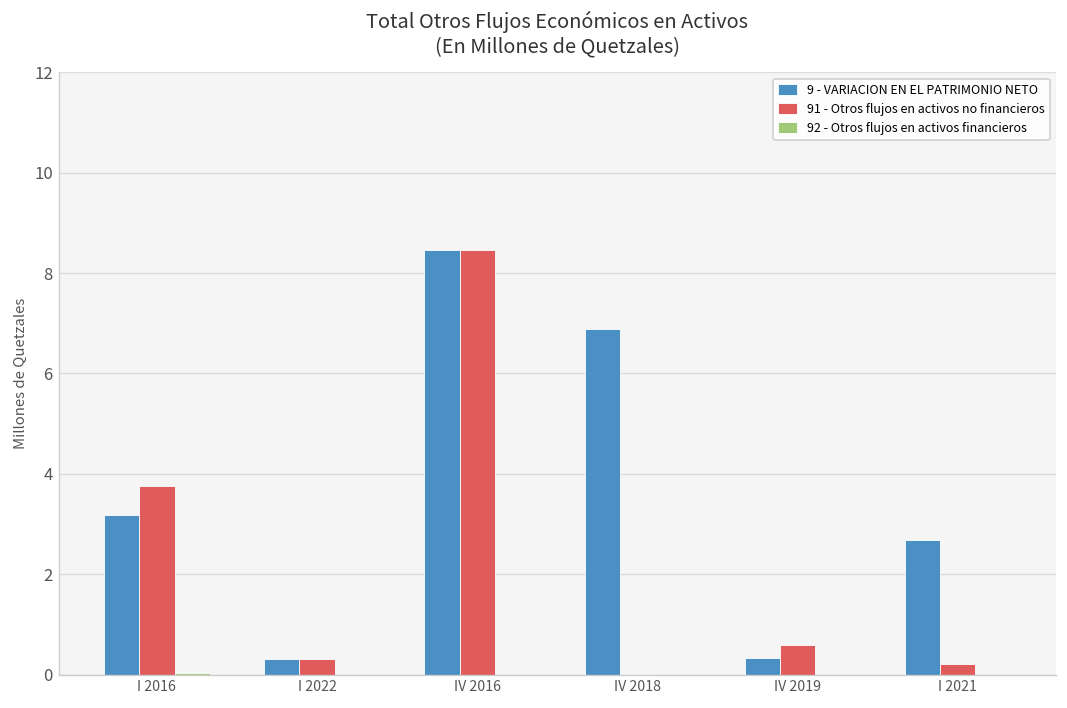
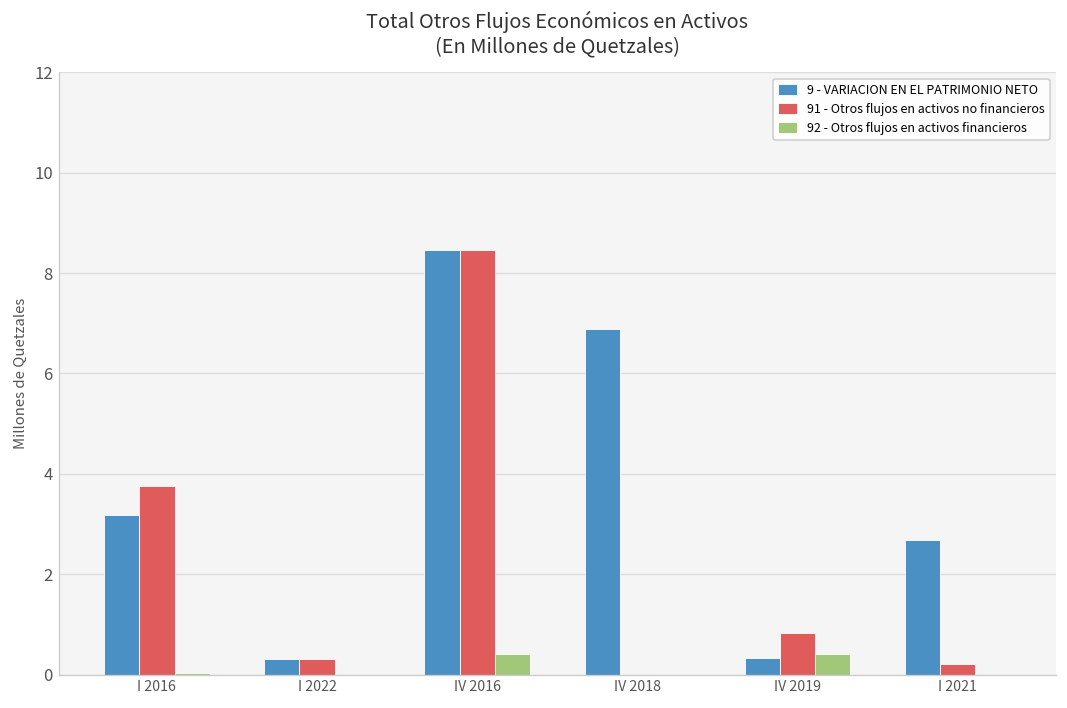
  {
    "9 - VARIACION EN EL PATRIMONIO NETO": {
      "I 2016": 3.2,
      "I 2022": 0.3,
      "IV 2016": 8.5,
      "IV 2018": 6.9,
      "IV 2019": 0.3,
      "I 2021": 2.7
    },
    "91 - Otros flujos en activos no financieros": {
      "I 2016": 3.8,
      "I 2022": 0.3,
      "IV 2016": 8.5,
-     "IV 2019": 0.6,
+     "IV 2019": 0.8,
      "I 2021": 0.2
    },
    "92 - Otros flujos en activos financieros": {
      "I 2022": 0.0,
-     "IV 2016": 0.0,
+     "IV 2016": 0.4,
      "IV 2018": 0.0,
-     "IV 2019": 0.0,
+     "IV 2019": 0.4,
      "I 2021": 0.0
    }
  }
